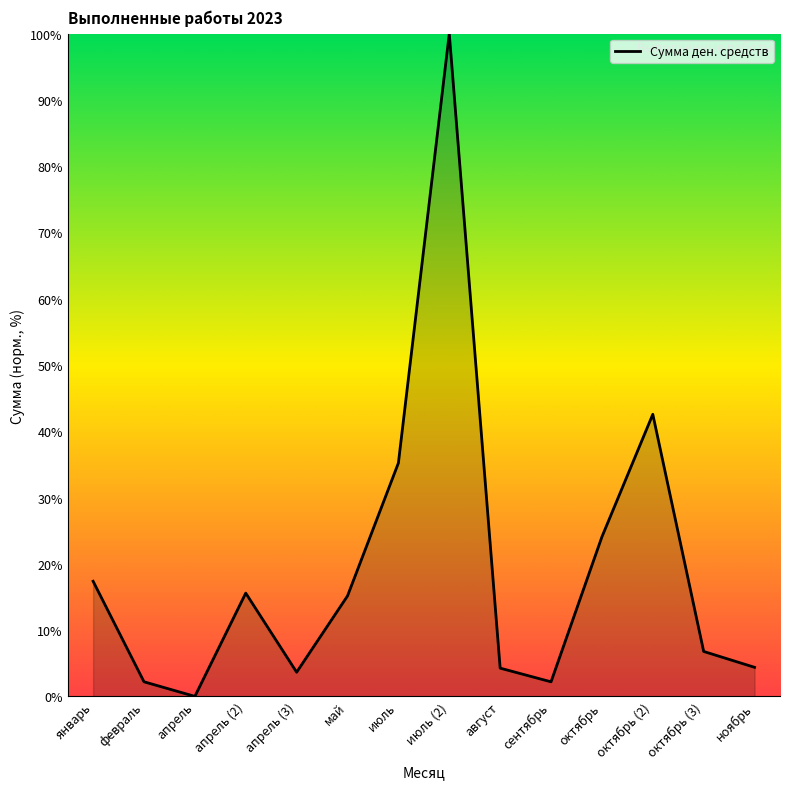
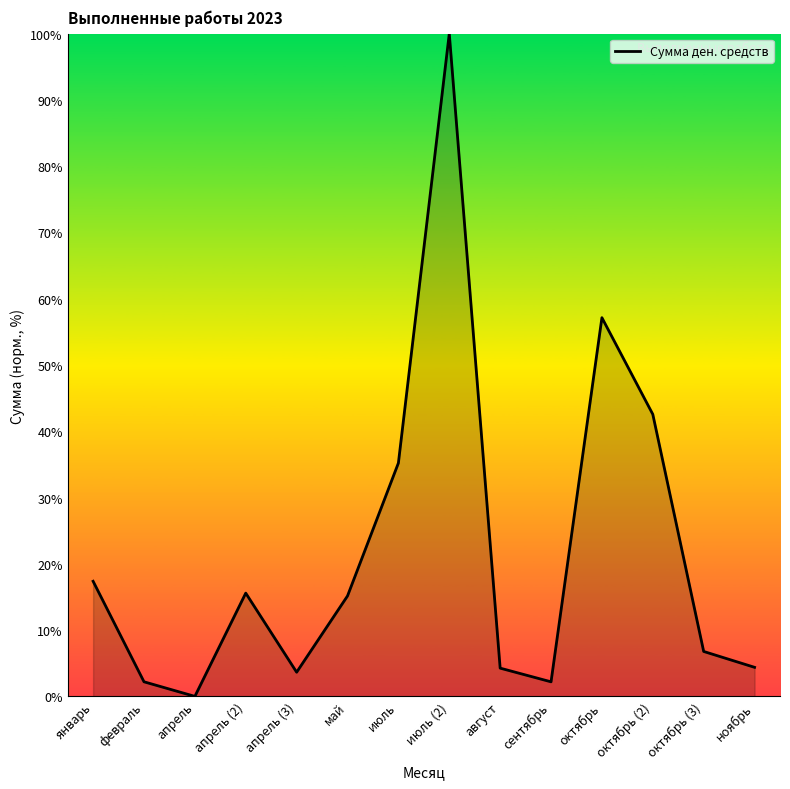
  {
    "январь": "17%",
    "февраль": "2%",
    "апрель": "0%",
    "апрель (2)": "16%",
    "апрель (3)": "4%",
    "май": "15%",
    "июль": "35%",
    "июль (2)": "100%",
    "август": "4%",
    "сентябрь": "2%",
-   "октябрь": "24%",
+   "октябрь": "57%",
    "октябрь (2)": "43%",
    "октябрь (3)": "7%",
    "ноябрь": "4%"
  }
